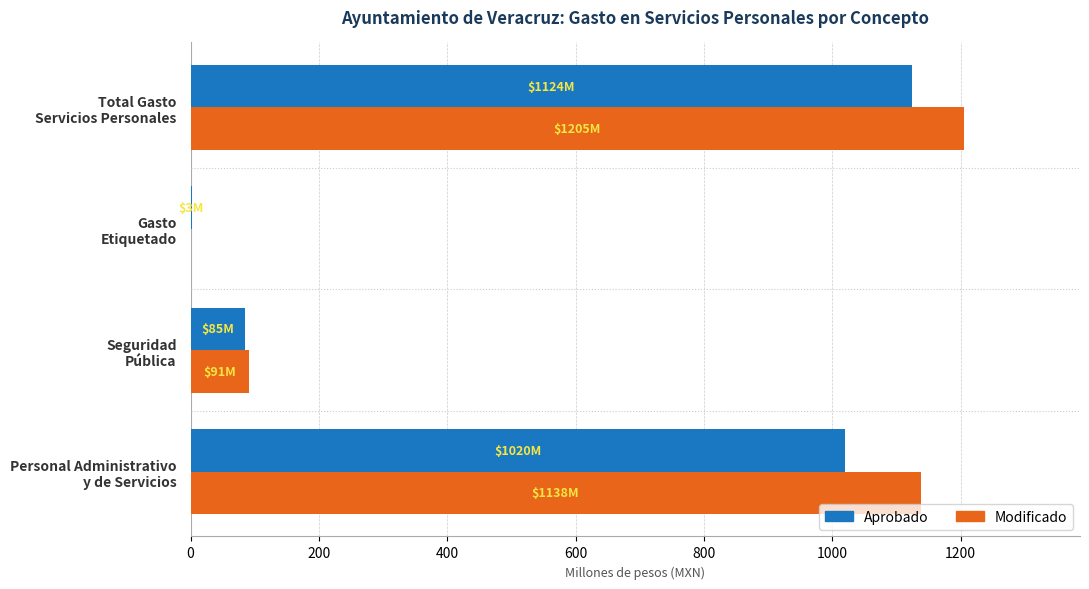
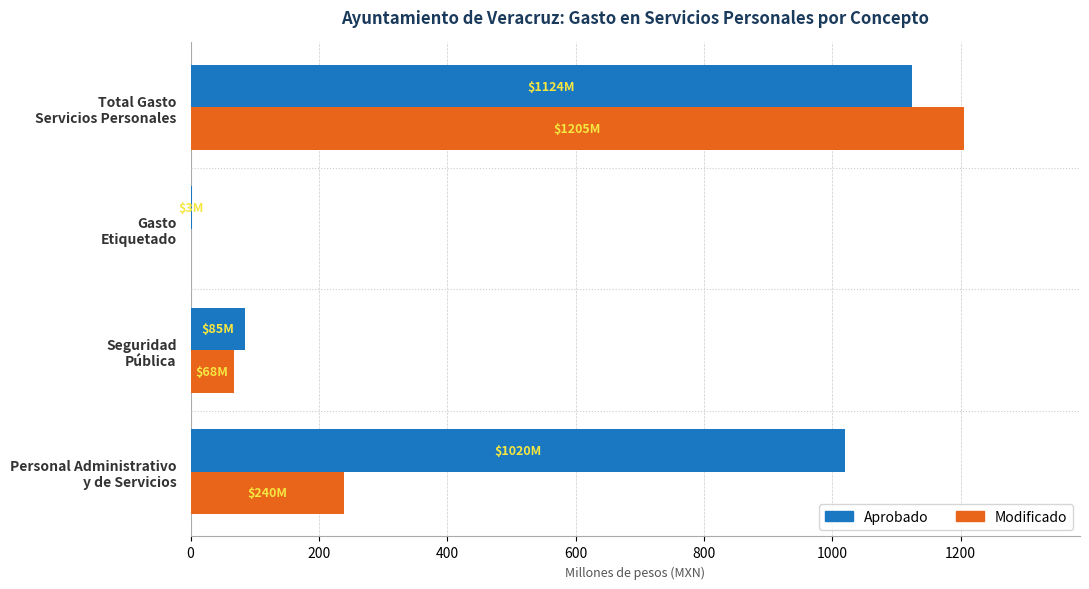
  {
    "Aprobado": {
      "Total Gasto Servicios Personales": "$1124M",
      "Gasto Etiquetado": "$3M",
      "Seguridad Pública": "$85M",
      "Personal Administrativo y de Servicios": "$1020M"
    },
    "Modificado": {
      "Total Gasto Servicios Personales": "$1205M",
-     "Seguridad Pública": "$91M",
-     "Personal Administrativo y de Servicios": "$1138M"
+     "Seguridad Pública": "$68M",
+     "Personal Administrativo y de Servicios": "$240M"
    }
  }
